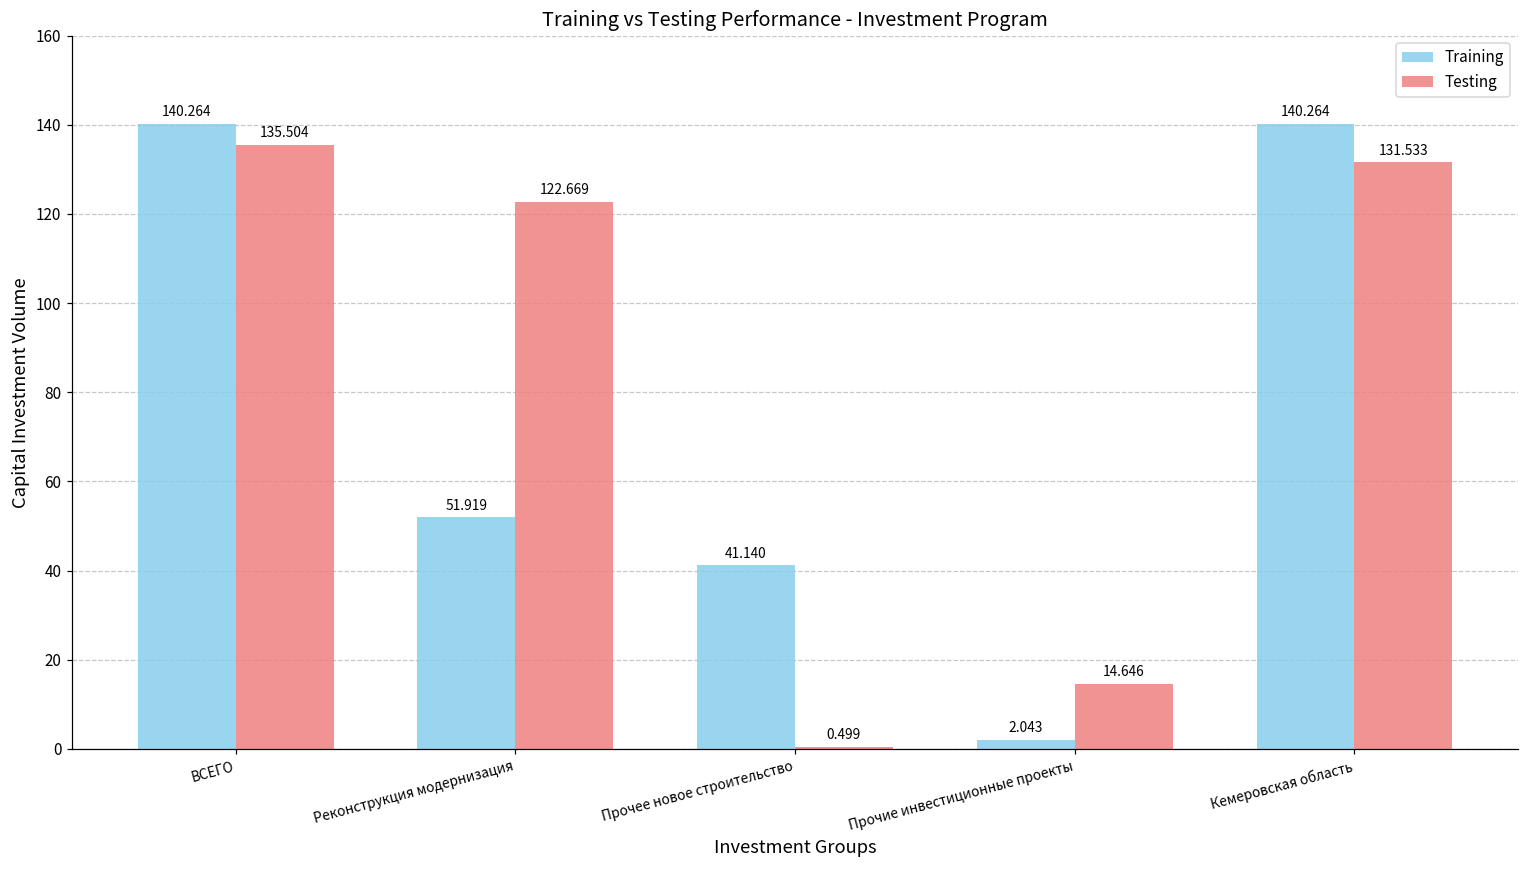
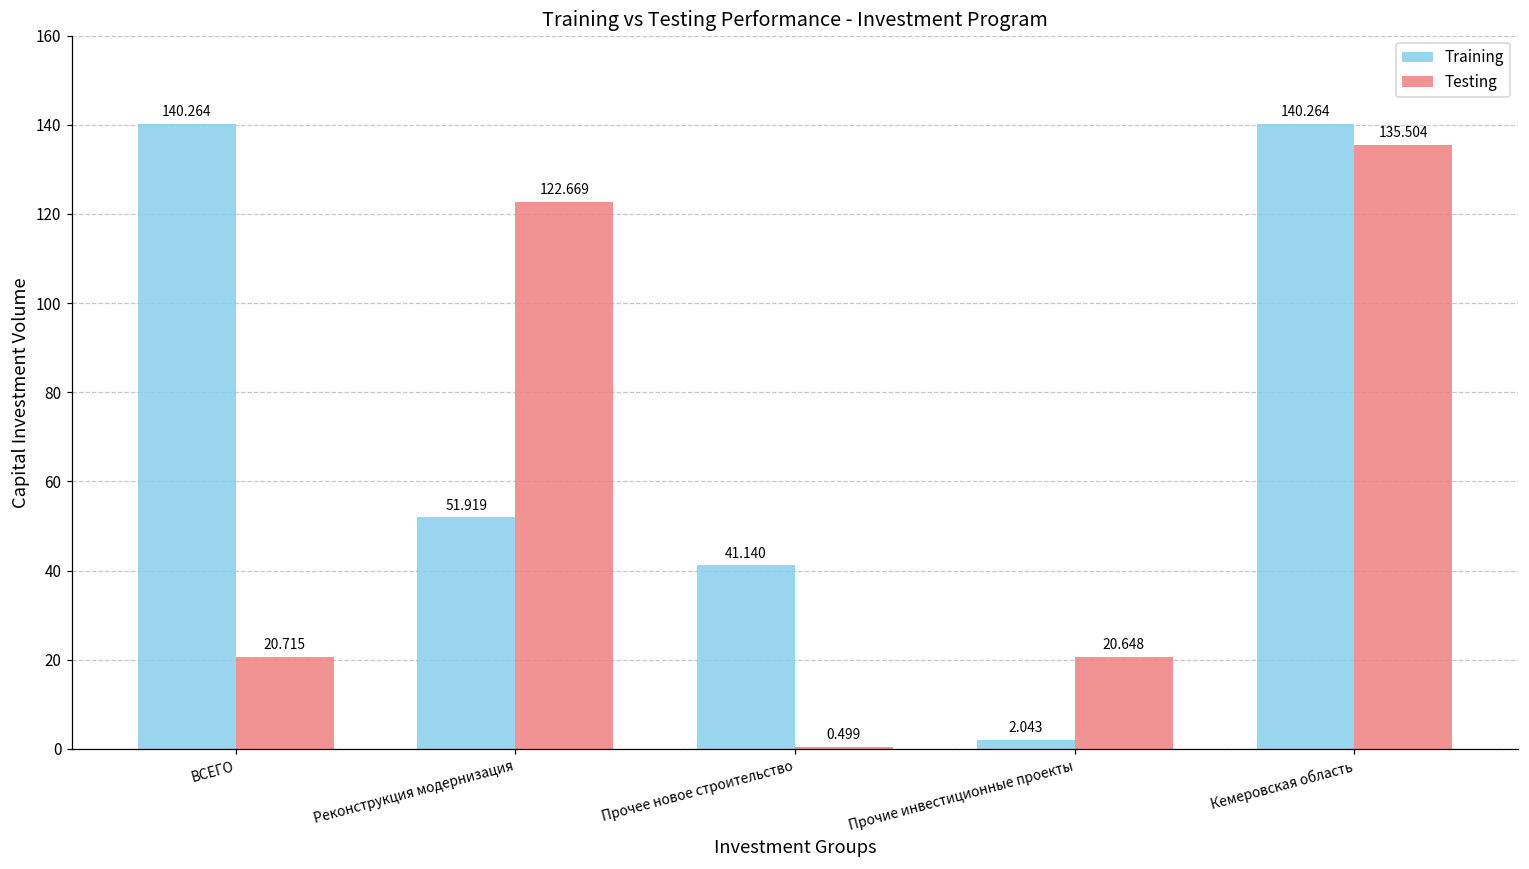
  {
    "Training": {
      "ВСЕГО": 140.264,
      "Реконструкция модернизация": 51.919,
      "Прочее новое строительство": 41.140,
      "Прочие инвестиционные проекты": 2.043,
      "Кемеровская область": 140.264
    },
    "Testing": {
-     "ВСЕГО": 135.504,
+     "ВСЕГО": 20.715,
      "Реконструкция модернизация": 122.669,
      "Прочее новое строительство": 0.499,
-     "Прочие инвестиционные проекты": 14.646,
-     "Кемеровская область": 131.533
+     "Прочие инвестиционные проекты": 20.648,
+     "Кемеровская область": 135.504
    }
  }
